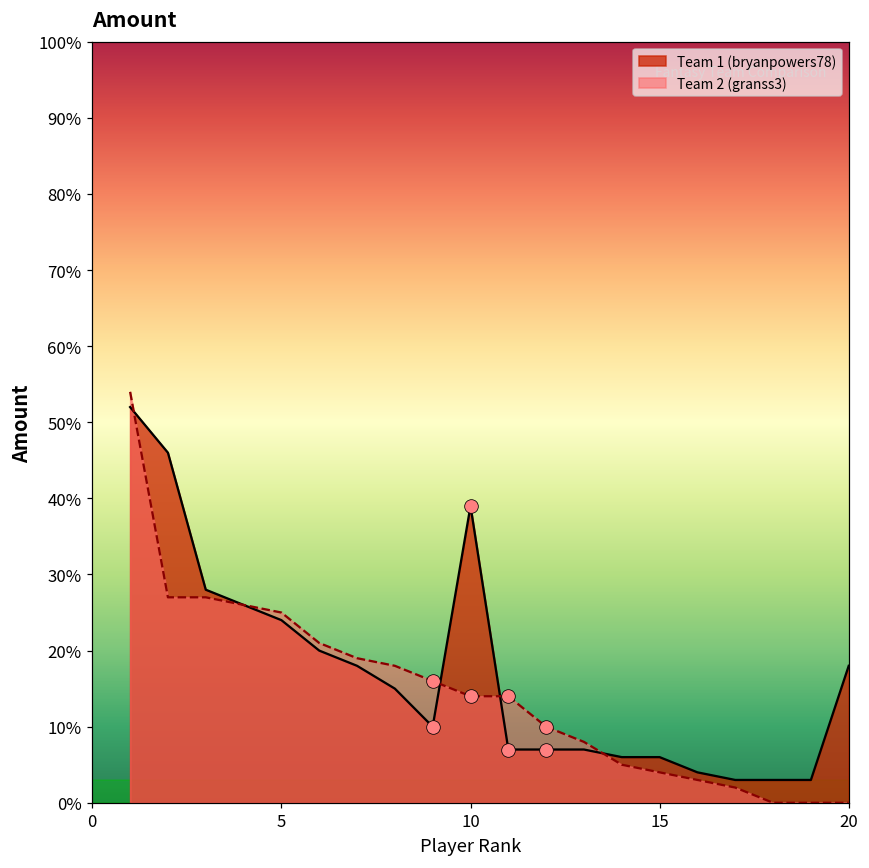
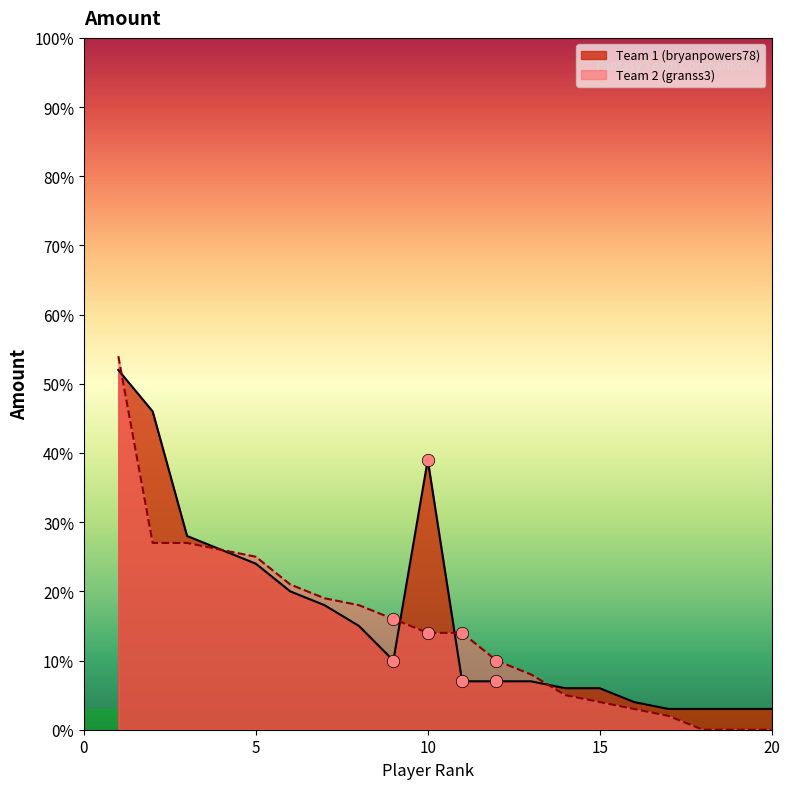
  {
    "Team 1 (bryanpowers78)": {
      "5": "24%",
      "15": "6%",
-     "20": "18%"
+     "20": "3%"
    }
  }
